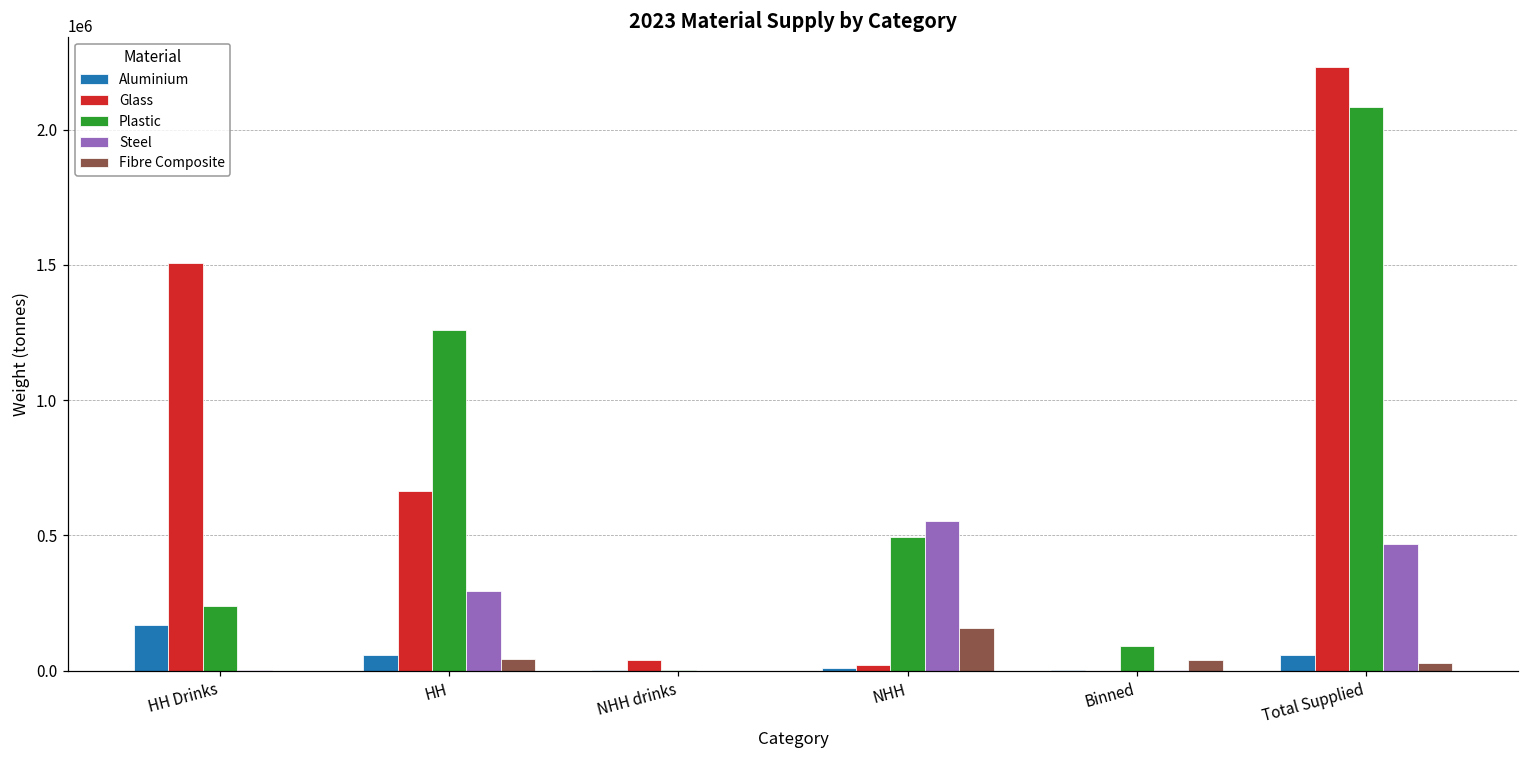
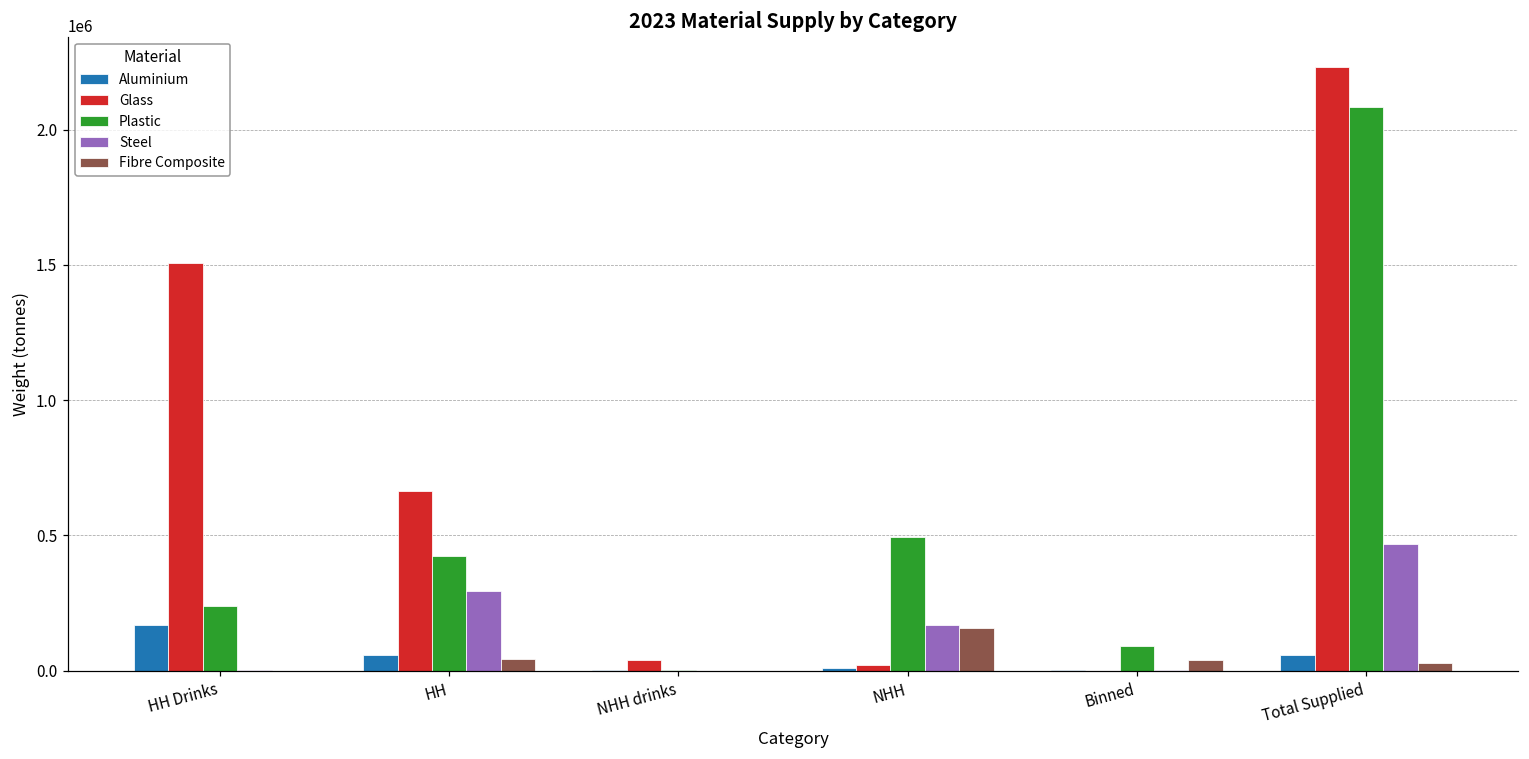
  {
    "Aluminium": {
      "HH Drinks": 170000,
      "HH": 60000,
      "Total Supplied": 60000
    },
    "Glass": {
      "HH Drinks": 1510000,
      "HH": 660000,
      "NHH drinks": 40000,
      "NHH": 20000,
      "Total Supplied": 2230000
    },
    "Plastic": {
      "HH Drinks": 240000,
-     "HH": 1260000,
+     "HH": 420000,
      "NHH": 500000,
      "Binned": 90000,
      "Total Supplied": 2080000
    },
    "Steel": {
      "HH": 290000,
-     "NHH": 550000,
+     "NHH": 170000,
      "Total Supplied": 470000
    },
    "Fibre Composite": {
      "HH Drinks": 0,
      "HH": 40000,
      "NHH drinks": 0,
      "NHH": 160000,
      "Binned": 40000,
      "Total Supplied": 30000
    }
  }
